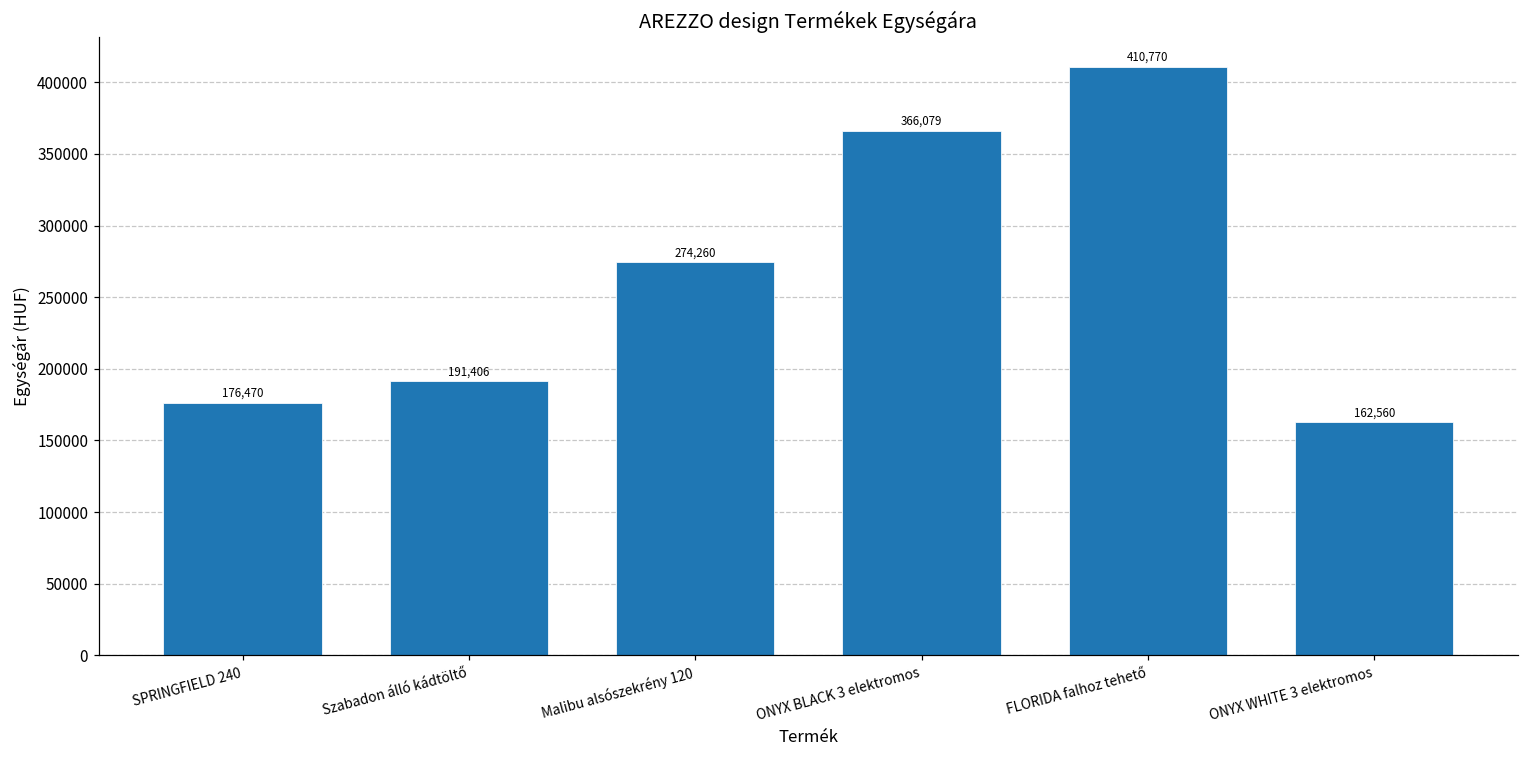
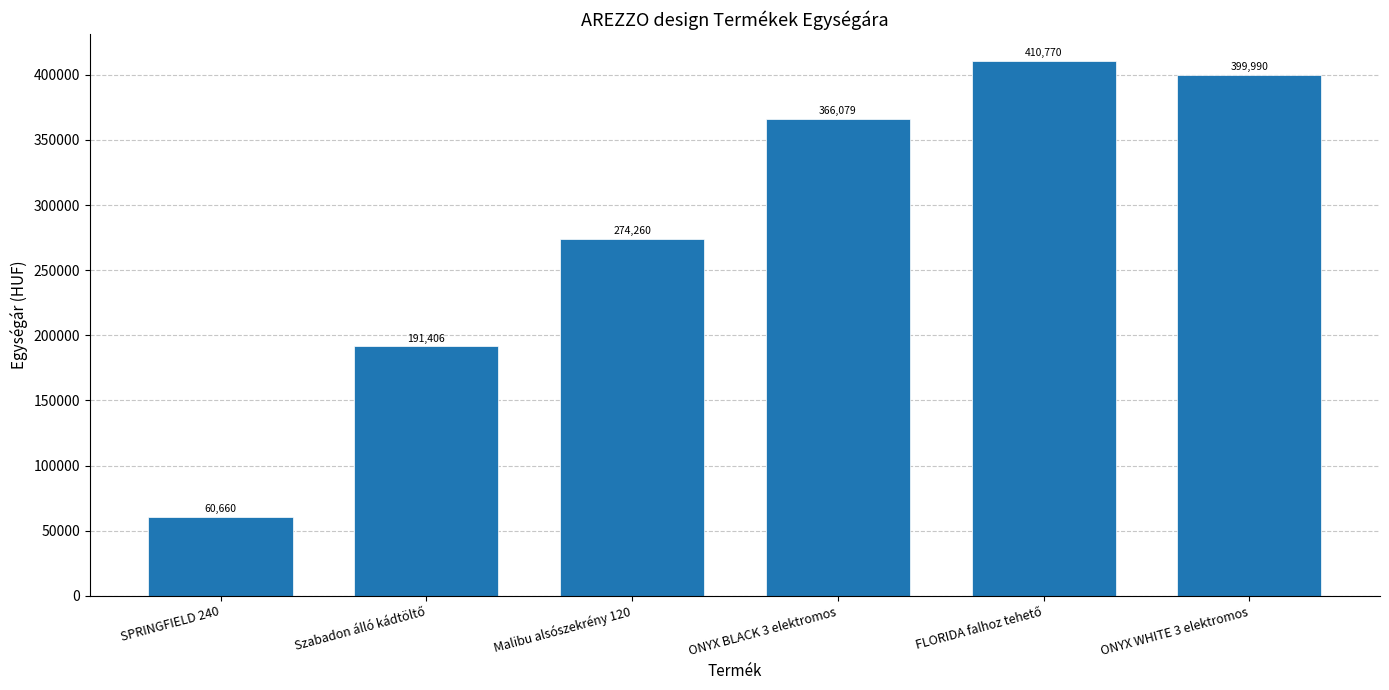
  {
-   "SPRINGFIELD 240": "176,470",
+   "SPRINGFIELD 240": "60,660",
    "Szabadon álló kádtöltő": "191,406",
    "Malibu alsószekrény 120": "274,260",
    "ONYX BLACK 3 elektromos": "366,079",
    "FLORIDA falhoz tehető": "410,770",
-   "ONYX WHITE 3 elektromos": "162,560"
+   "ONYX WHITE 3 elektromos": "399,990"
  }
